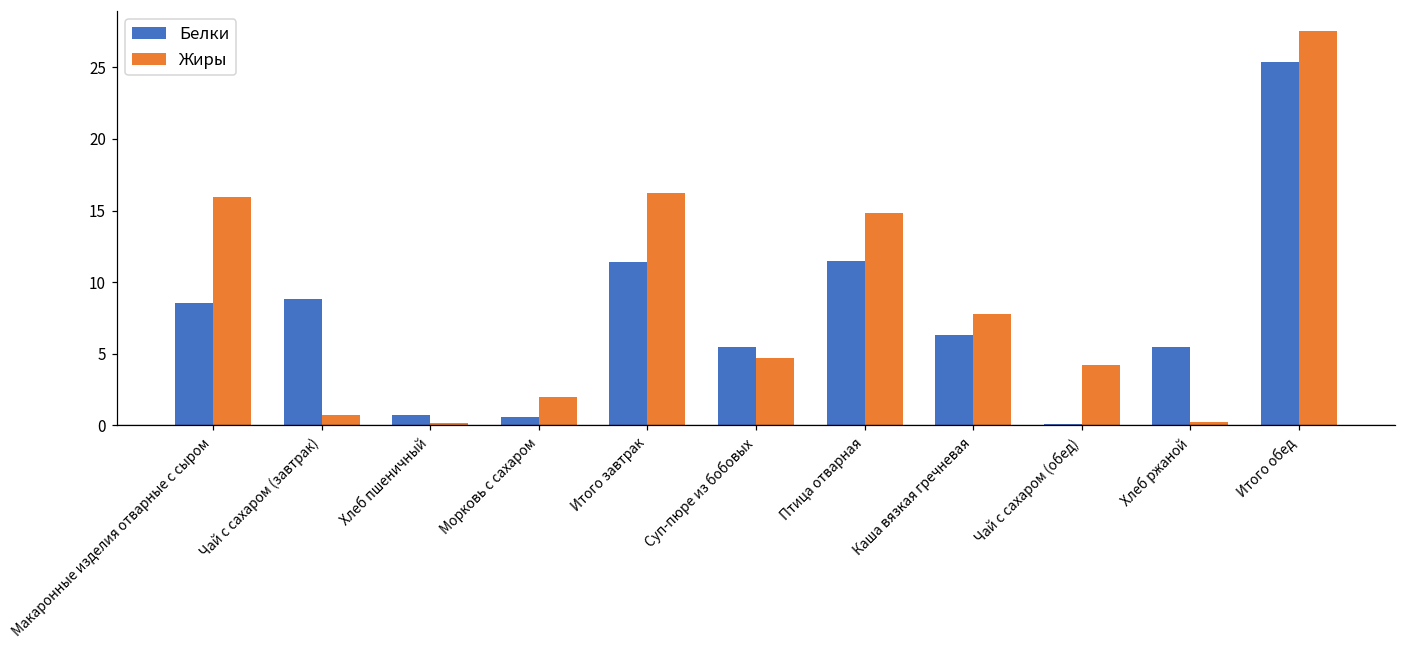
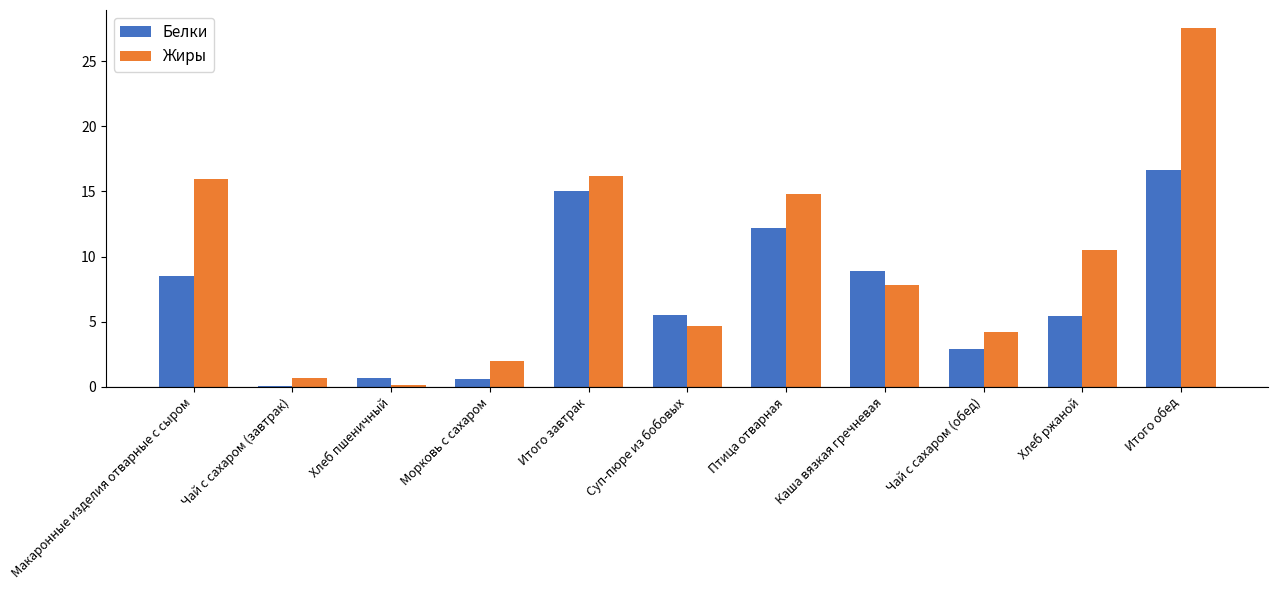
  {
    "Белки": {
      "Макаронные изделия отварные с сыром": 8.5,
-     "Чай с сахаром (завтрак)": 8.8,
+     "Чай с сахаром (завтрак)": 0.1,
      "Хлеб пшеничный": 0.7,
      "Морковь с сахаром": 0.6,
-     "Итого завтрак": 11.4,
+     "Итого завтрак": 15.1,
      "Суп-пюре из бобовых": 5.5,
-     "Птица отварная": 11.5,
-     "Каша вязкая гречневая": 6.3,
-     "Чай с сахаром (обед)": 0.1,
+     "Птица отварная": 12.2,
+     "Каша вязкая гречневая": 8.9,
+     "Чай с сахаром (обед)": 2.9,
      "Хлеб ржаной": 5.5,
-     "Итого обед": 25.4
+     "Итого обед": 16.7
    },
    "Жиры": {
      "Макаронные изделия отварные с сыром": 16.0,
      "Чай с сахаром (завтрак)": 0.7,
      "Морковь с сахаром": 2.0,
      "Итого завтрак": 16.2,
      "Суп-пюре из бобовых": 4.7,
      "Птица отварная": 14.8,
      "Каша вязкая гречневая": 7.8,
      "Чай с сахаром (обед)": 4.2,
-     "Хлеб ржаной": 0.2,
+     "Хлеб ржаной": 10.5,
      "Итого обед": 27.6
    }
  }
